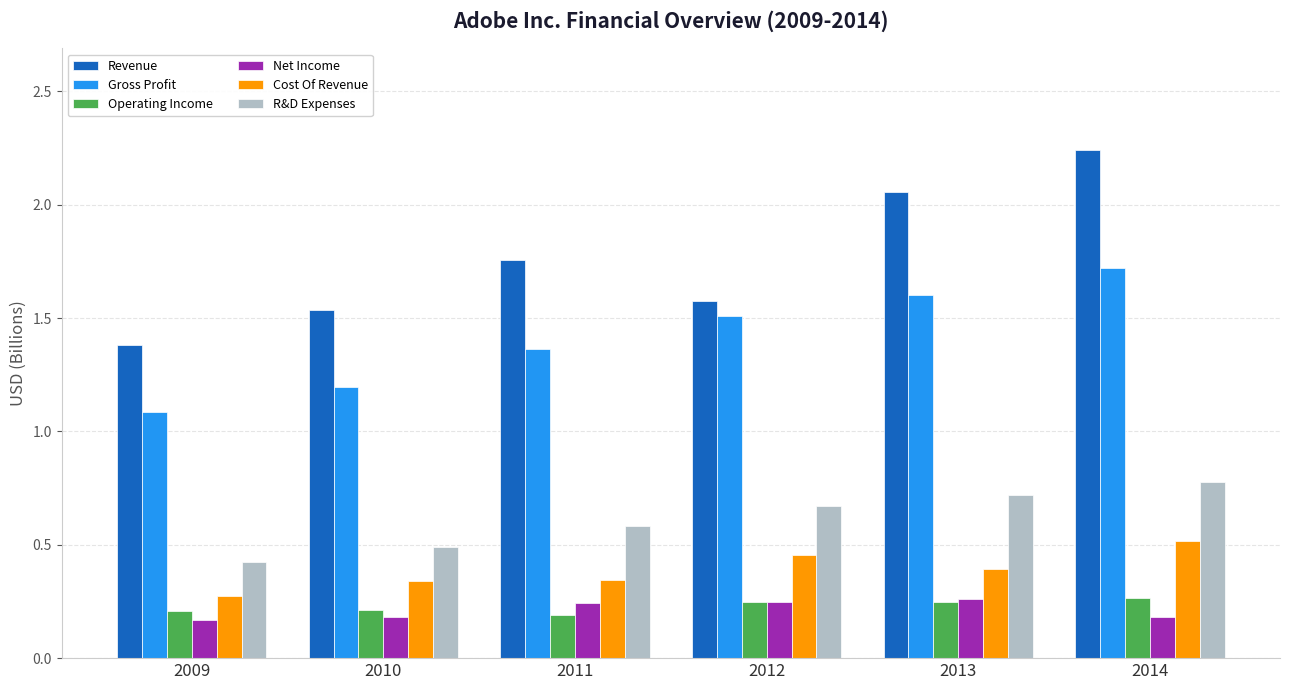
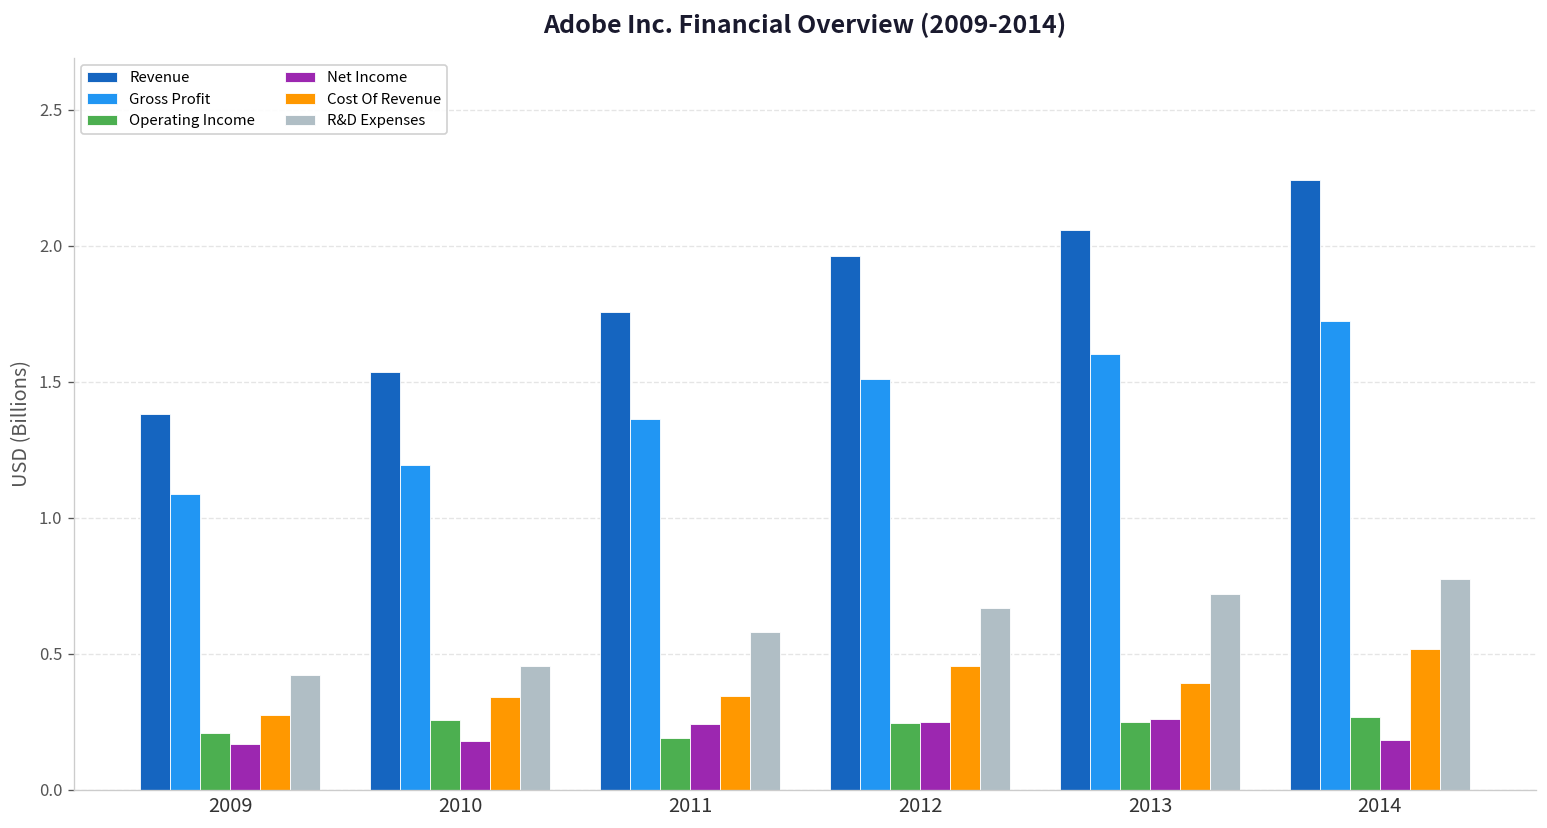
  {
    "Revenue": {
      "2009": 1.38,
      "2010": 1.54,
      "2011": 1.76,
-     "2012": 1.58,
+     "2012": 1.96,
      "2013": 2.06,
      "2014": 2.24
    },
    "Gross Profit": {
      "2009": 1.09,
      "2010": 1.20,
      "2011": 1.36,
      "2012": 1.51,
      "2013": 1.60,
      "2014": 1.72
    },
    "Operating Income": {
      "2009": 0.21,
-     "2010": 0.21,
+     "2010": 0.26,
      "2011": 0.19,
      "2012": 0.25,
      "2013": 0.25,
      "2014": 0.27
    },
    "Net Income": {
      "2009": 0.17,
      "2010": 0.18,
      "2011": 0.24,
      "2012": 0.25,
      "2013": 0.26,
      "2014": 0.18
    },
    "Cost Of Revenue": {
      "2009": 0.27,
      "2010": 0.34,
      "2011": 0.34,
      "2012": 0.45,
      "2013": 0.39,
      "2014": 0.52
    },
    "R&D Expenses": {
      "2009": 0.42,
-     "2010": 0.49,
+     "2010": 0.45,
      "2011": 0.58,
      "2012": 0.67,
      "2013": 0.72,
      "2014": 0.78
    }
  }
